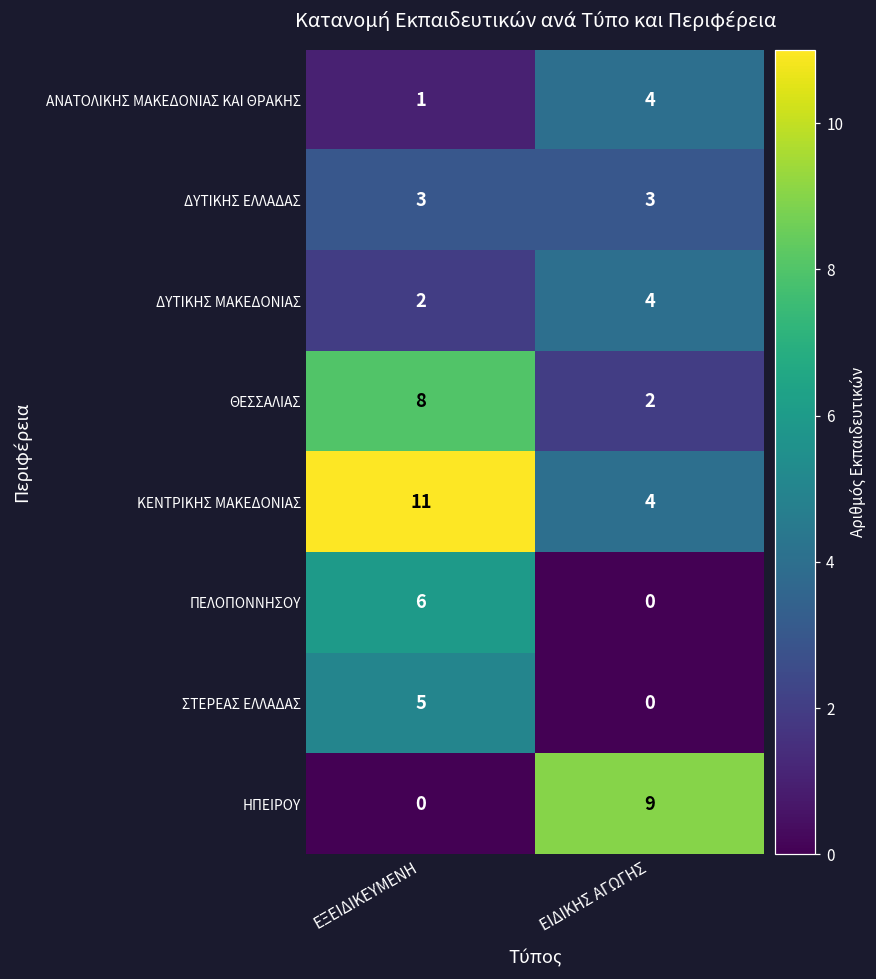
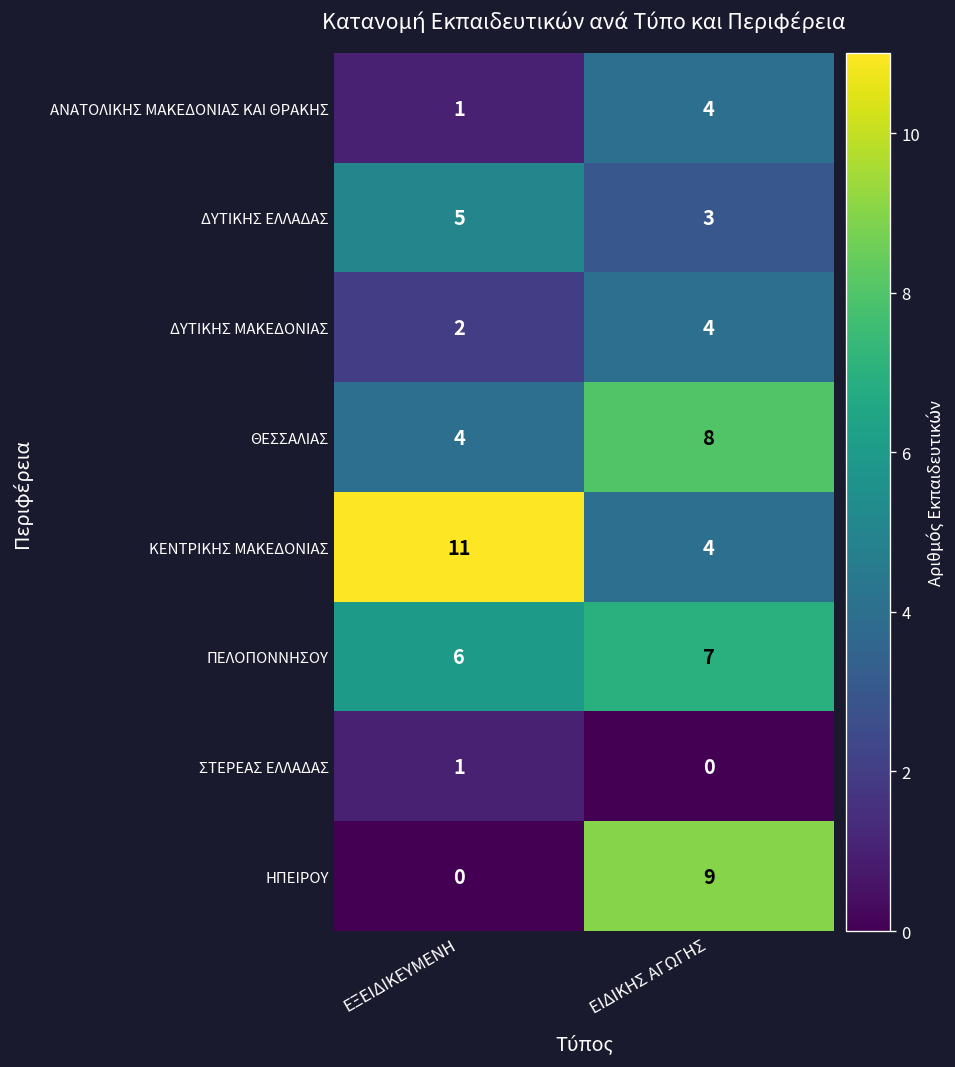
  {
    "ΑΝΑΤΟΛΙΚΗΣ ΜΑΚΕΔΟΝΙΑΣ ΚΑΙ ΘΡΑΚΗΣ": {
      "ΕΞΕΙΔΙΚΕΥΜΕΝΗ": 1,
      "ΕΙΔΙΚΗΣ ΑΓΩΓΗΣ": 4
    },
    "ΔΥΤΙΚΗΣ ΕΛΛΑΔΑΣ": {
-     "ΕΞΕΙΔΙΚΕΥΜΕΝΗ": 3,
+     "ΕΞΕΙΔΙΚΕΥΜΕΝΗ": 5,
      "ΕΙΔΙΚΗΣ ΑΓΩΓΗΣ": 3
    },
    "ΔΥΤΙΚΗΣ ΜΑΚΕΔΟΝΙΑΣ": {
      "ΕΞΕΙΔΙΚΕΥΜΕΝΗ": 2,
      "ΕΙΔΙΚΗΣ ΑΓΩΓΗΣ": 4
    },
    "ΘΕΣΣΑΛΙΑΣ": {
-     "ΕΞΕΙΔΙΚΕΥΜΕΝΗ": 8,
-     "ΕΙΔΙΚΗΣ ΑΓΩΓΗΣ": 2
+     "ΕΞΕΙΔΙΚΕΥΜΕΝΗ": 4,
+     "ΕΙΔΙΚΗΣ ΑΓΩΓΗΣ": 8
    },
    "ΚΕΝΤΡΙΚΗΣ ΜΑΚΕΔΟΝΙΑΣ": {
      "ΕΞΕΙΔΙΚΕΥΜΕΝΗ": 11,
      "ΕΙΔΙΚΗΣ ΑΓΩΓΗΣ": 4
    },
    "ΠΕΛΟΠΟΝΝΗΣΟΥ": {
      "ΕΞΕΙΔΙΚΕΥΜΕΝΗ": 6,
-     "ΕΙΔΙΚΗΣ ΑΓΩΓΗΣ": 0
+     "ΕΙΔΙΚΗΣ ΑΓΩΓΗΣ": 7
    },
    "ΣΤΕΡΕΑΣ ΕΛΛΑΔΑΣ": {
-     "ΕΞΕΙΔΙΚΕΥΜΕΝΗ": 5,
+     "ΕΞΕΙΔΙΚΕΥΜΕΝΗ": 1,
      "ΕΙΔΙΚΗΣ ΑΓΩΓΗΣ": 0
    },
    "ΗΠΕΙΡΟΥ": {
      "ΕΞΕΙΔΙΚΕΥΜΕΝΗ": 0,
      "ΕΙΔΙΚΗΣ ΑΓΩΓΗΣ": 9
    }
  }
